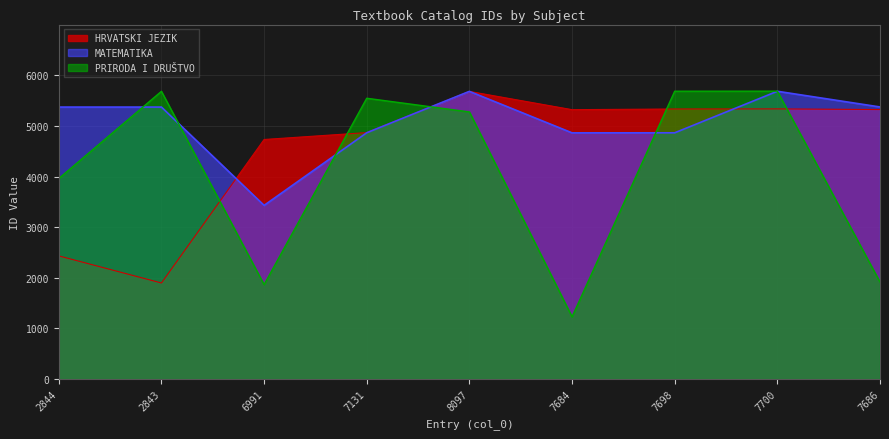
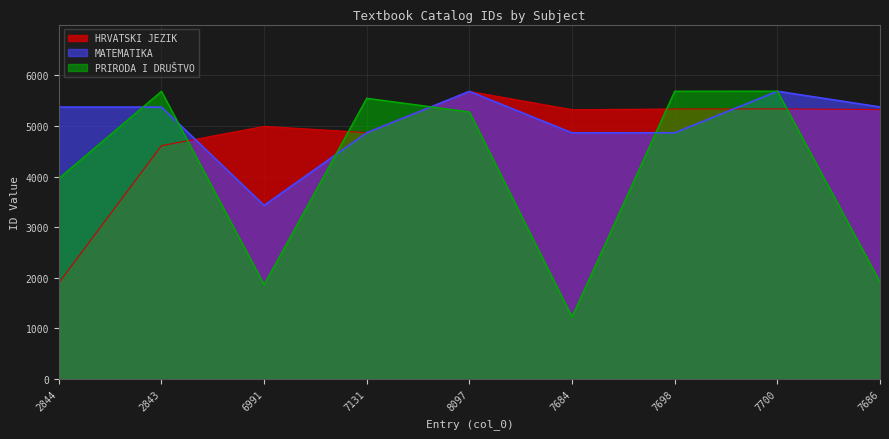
  {
    "HRVATSKI JEZIK": {
-     "2844": 2400,
-     "2843": 1900,
-     "6991": 4700,
+     "2844": 1900,
+     "2843": 4600,
+     "6991": 5000,
      "7684": 5300,
      "7698": 5300,
      "7700": 5300,
      "7686": 5300
    },
    "MATEMATIKA": {
      "2844": 5400,
      "2843": 5400,
      "6991": 3400,
      "7684": 4900,
      "7698": 4900,
      "7686": 5400
    },
    "PRIRODA I DRUŠTVO": {
      "2844": 4000,
      "2843": 5700,
      "6991": 1900,
      "7131": 5500,
      "8097": 5300,
      "7684": 1200,
      "7698": 5700,
      "7686": 1900
    }
  }
